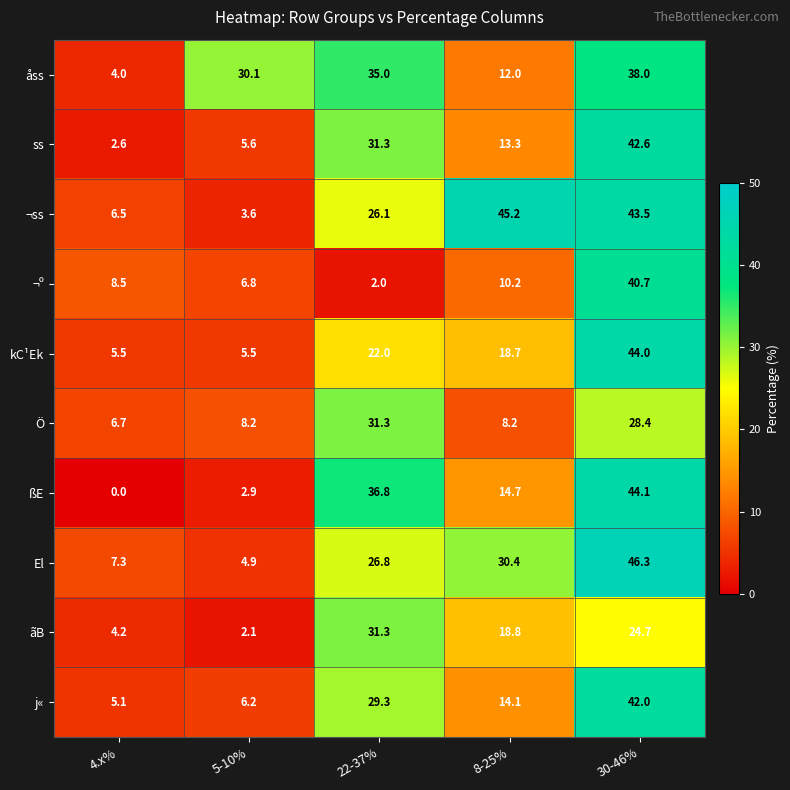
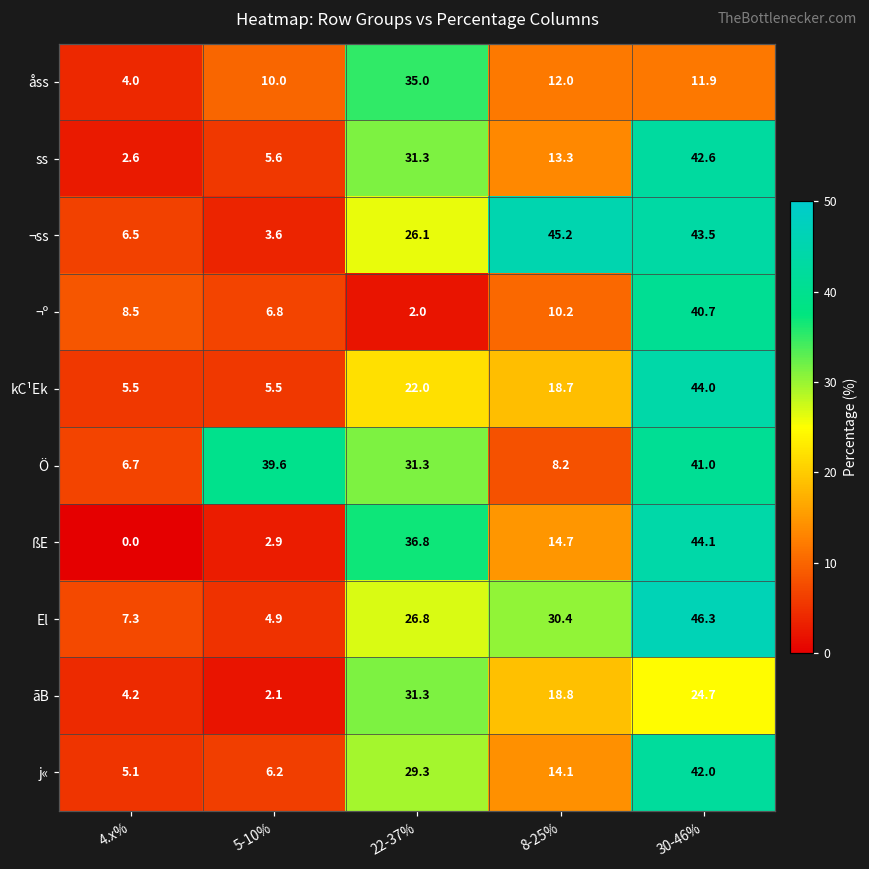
  {
    "åss": {
      "4.x%": 4.0,
-     "5-10%": 30.1,
+     "5-10%": 10.0,
      "22-37%": 35.0,
      "8-25%": 12.0,
-     "30-46%": 38.0
+     "30-46%": 11.9
    },
    "ss": {
      "4.x%": 2.6,
      "5-10%": 5.6,
      "22-37%": 31.3,
      "8-25%": 13.3,
      "30-46%": 42.6
    },
    "¬ss": {
      "4.x%": 6.5,
      "5-10%": 3.6,
      "22-37%": 26.1,
      "8-25%": 45.2,
      "30-46%": 43.5
    },
    "¬º": {
      "4.x%": 8.5,
      "5-10%": 6.8,
      "22-37%": 2.0,
      "8-25%": 10.2,
      "30-46%": 40.7
    },
    "kC¹Ek": {
      "4.x%": 5.5,
      "5-10%": 5.5,
      "22-37%": 22.0,
      "8-25%": 18.7,
      "30-46%": 44.0
    },
    "Ö": {
      "4.x%": 6.7,
-     "5-10%": 8.2,
+     "5-10%": 39.6,
      "22-37%": 31.3,
      "8-25%": 8.2,
-     "30-46%": 28.4
+     "30-46%": 41.0
    },
    "ßE": {
      "4.x%": 0.0,
      "5-10%": 2.9,
      "22-37%": 36.8,
      "8-25%": 14.7,
      "30-46%": 44.1
    },
    "El": {
      "4.x%": 7.3,
      "5-10%": 4.9,
      "22-37%": 26.8,
      "8-25%": 30.4,
      "30-46%": 46.3
    },
    "ãB": {
      "4.x%": 4.2,
      "5-10%": 2.1,
      "22-37%": 31.3,
      "8-25%": 18.8,
      "30-46%": 24.7
    },
    "j«": {
      "4.x%": 5.1,
      "5-10%": 6.2,
      "22-37%": 29.3,
      "8-25%": 14.1,
      "30-46%": 42.0
    }
  }
